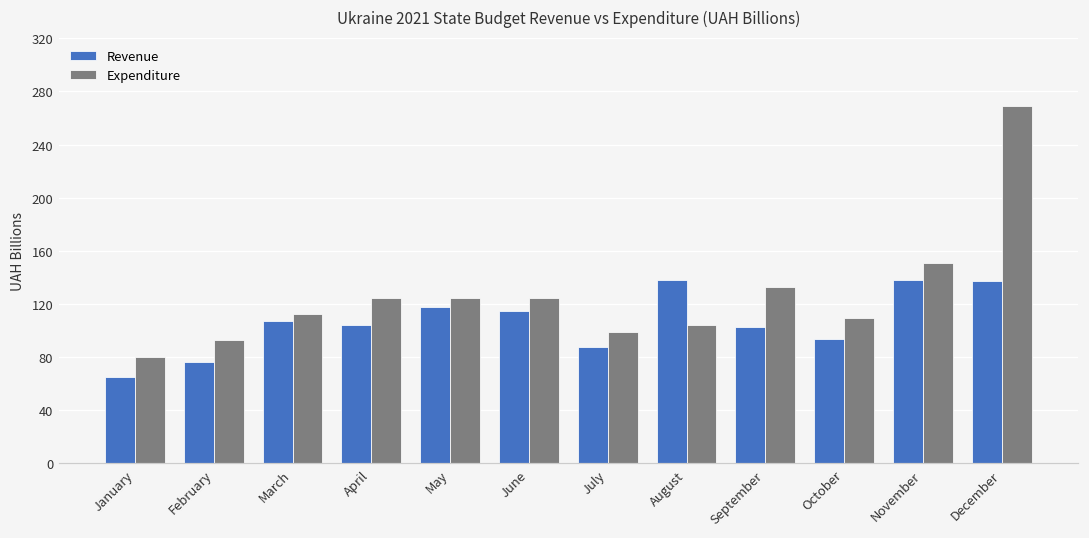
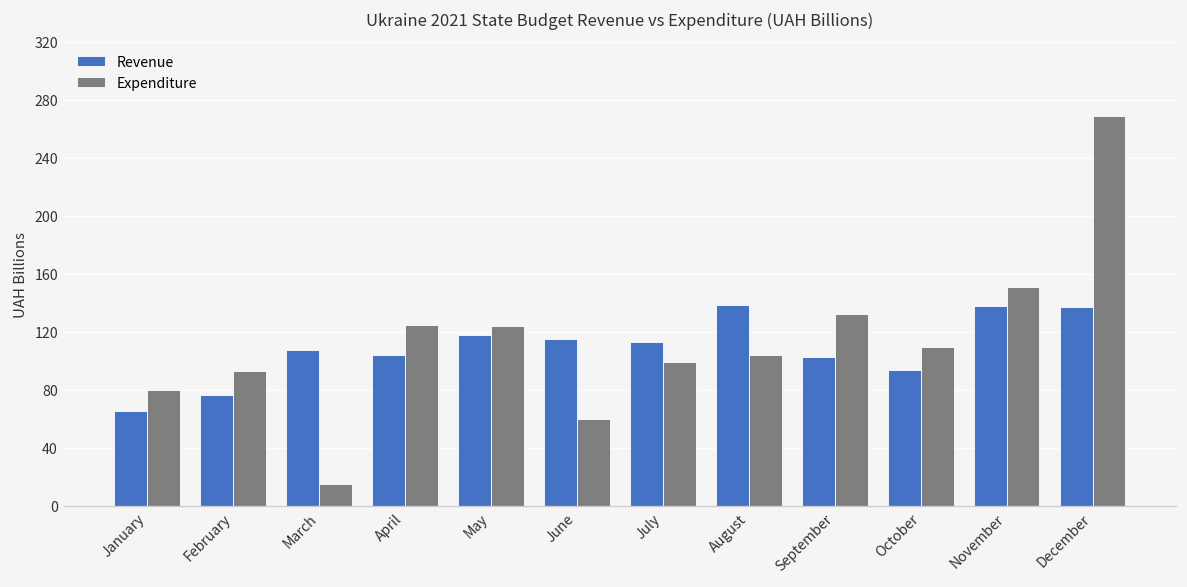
  {
    "Revenue": {
      "January": 65,
      "February": 76,
      "March": 107,
      "April": 104,
      "May": 118,
      "June": 115,
-     "July": 88,
+     "July": 113,
      "August": 138,
      "September": 103,
      "October": 93,
      "November": 138,
      "December": 137
    },
    "Expenditure": {
      "January": 80,
      "February": 93,
-     "March": 112,
+     "March": 15,
      "April": 125,
      "May": 124,
-     "June": 124,
+     "June": 60,
      "July": 99,
      "August": 104,
      "September": 132,
      "October": 110,
      "November": 151,
      "December": 269
    }
  }
